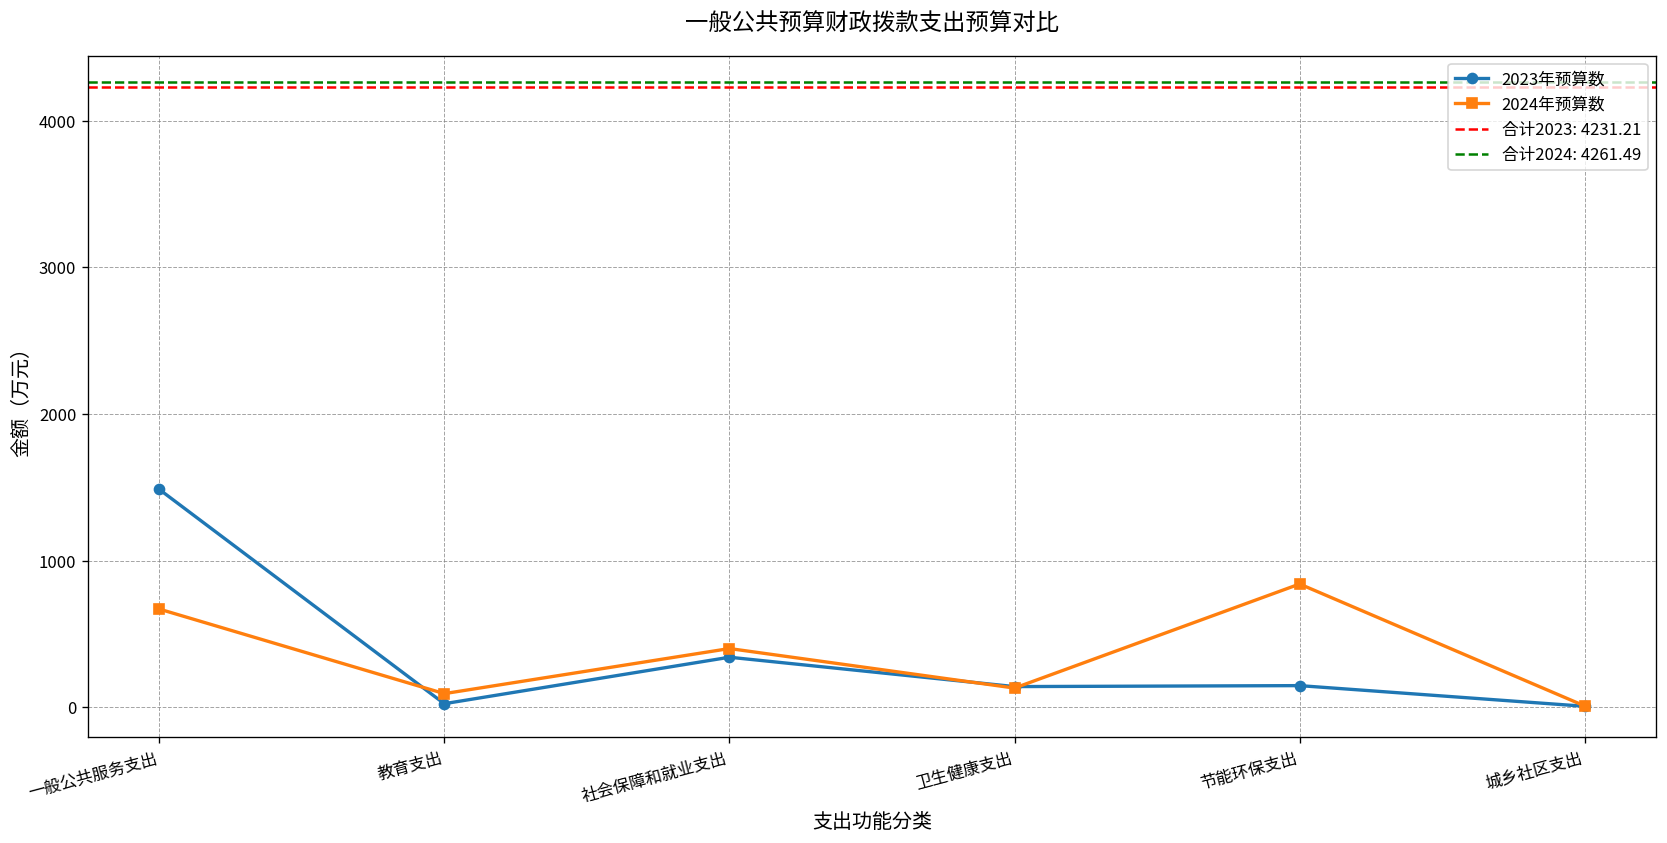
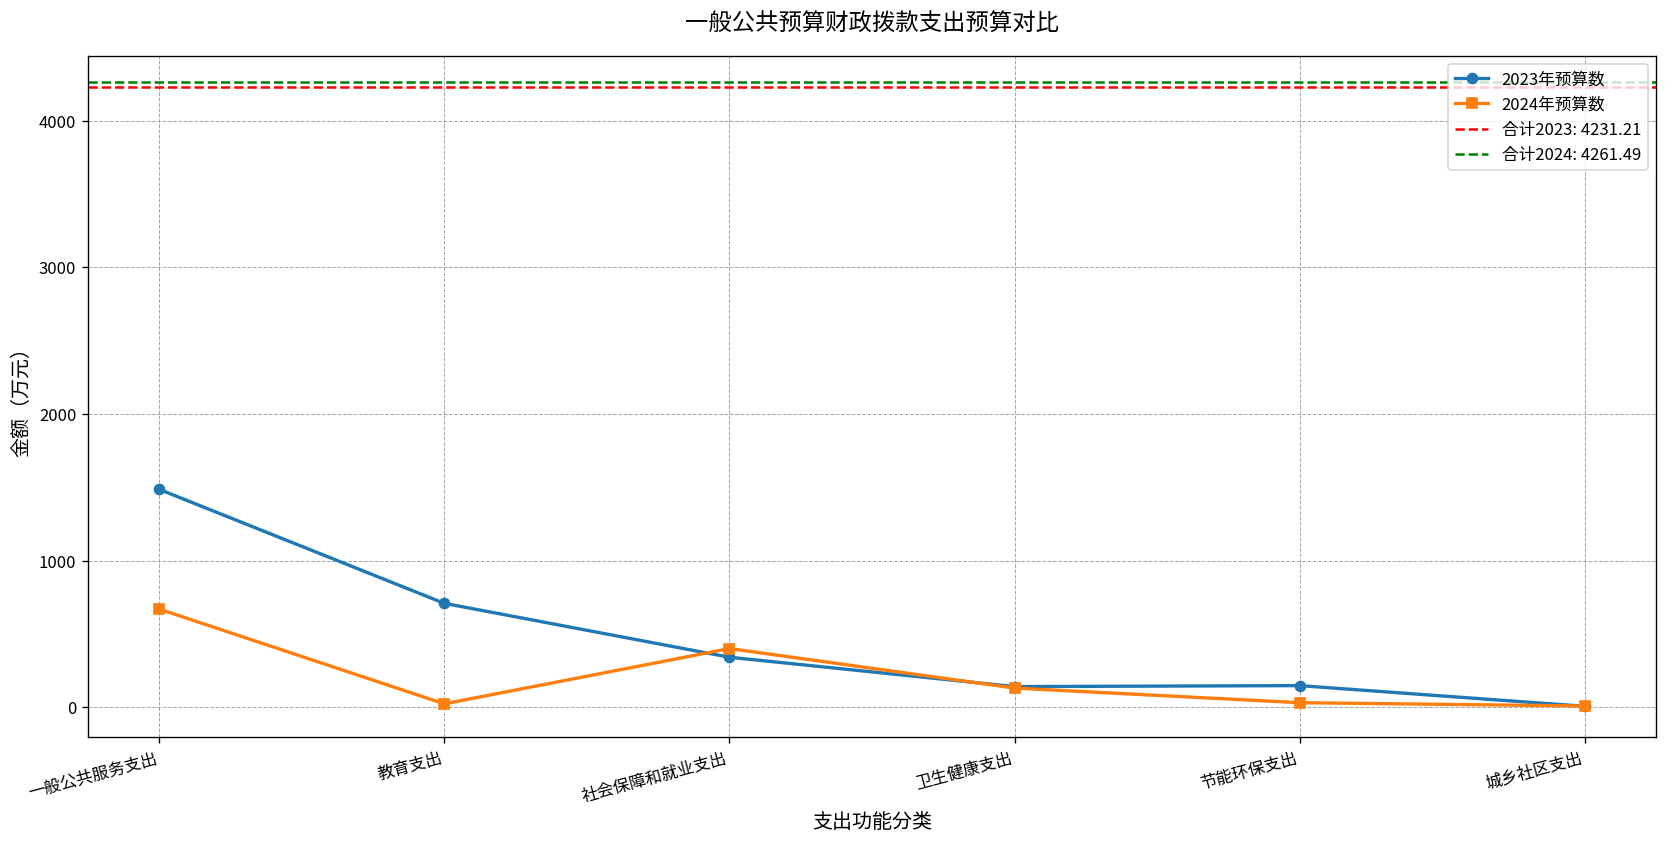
  {
    "2023年预算数": {
      "一般公共服务支出": 1490,
-     "教育支出": 30,
+     "教育支出": 710,
      "社会保障和就业支出": 340,
      "节能环保支出": 150
    },
    "2024年预算数": {
      "一般公共服务支出": 670,
-     "教育支出": 90,
+     "教育支出": 20,
      "社会保障和就业支出": 400,
-     "节能环保支出": 840
+     "节能环保支出": 30
    }
  }
